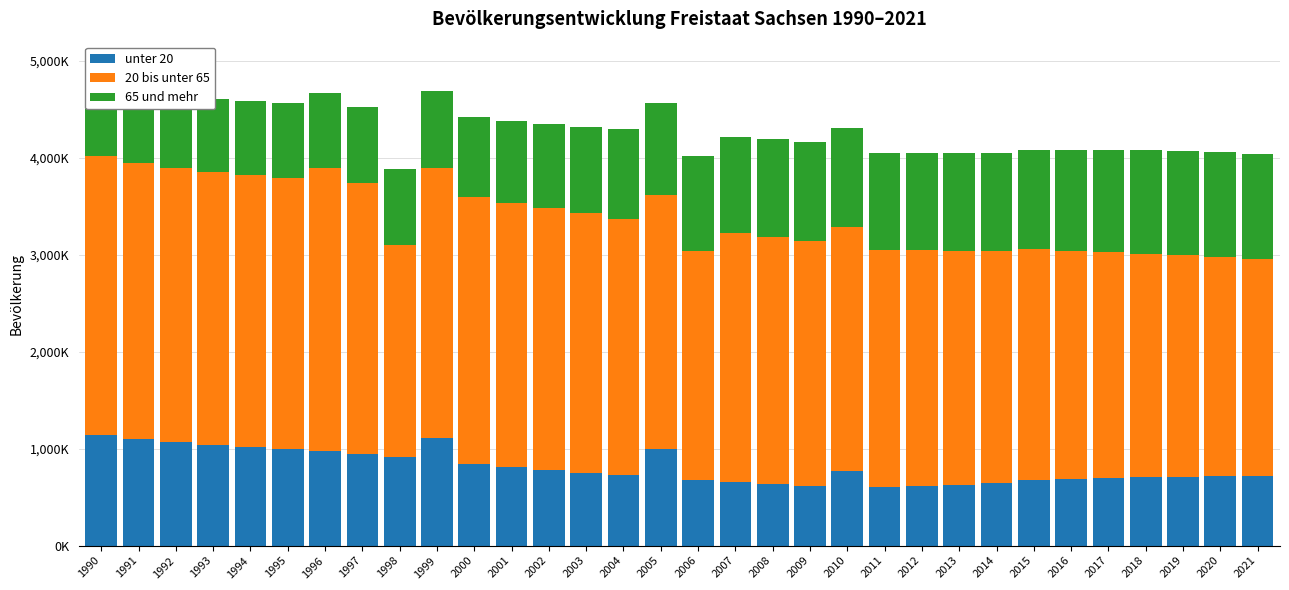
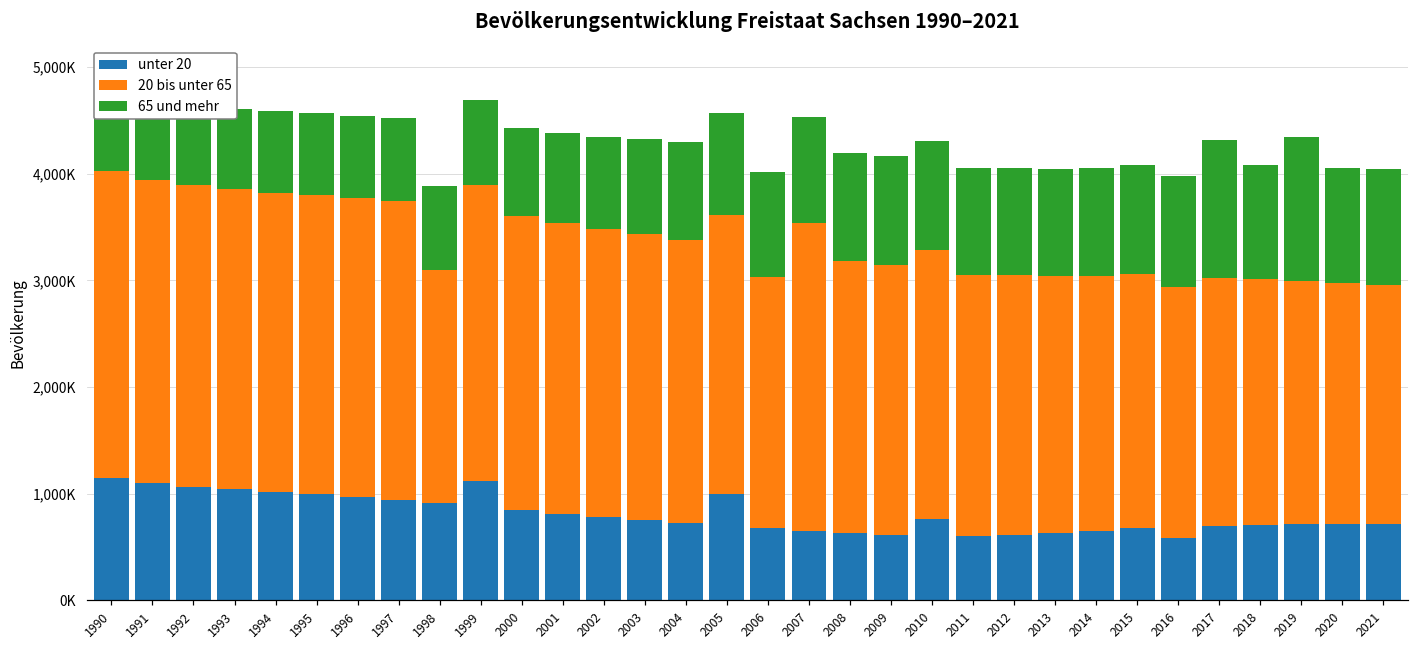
  {
    "unter 20": {
      "1990": "1,100,000",
      "1991": "1,100,000",
      "1992": "1,100,000",
      "1993": "1,000,000",
      "1994": "1,000,000",
      "1995": "1,000,000",
      "1996": "1,000,000",
      "1997": "900,000",
      "1998": "900,000",
      "1999": "1,100,000",
      "2000": "800,000",
      "2001": "800,000",
      "2002": "800,000",
      "2003": "800,000",
      "2004": "700,000",
      "2005": "1,000,000",
      "2006": "700,000",
      "2007": "700,000",
      "2008": "600,000",
      "2009": "600,000",
      "2010": "800,000",
      "2011": "600,000",
      "2012": "600,000",
      "2013": "600,000",
      "2014": "600,000",
      "2015": "700,000",
-     "2016": "700,000",
+     "2016": "600,000",
      "2017": "700,000",
      "2018": "700,000",
      "2019": "700,000",
      "2020": "700,000",
      "2021": "700,000"
    },
    "20 bis unter 65": {
      "1990": "2,900,000",
      "1991": "2,800,000",
      "1992": "2,800,000",
      "1993": "2,800,000",
      "1994": "2,800,000",
      "1995": "2,800,000",
-     "1996": "2,900,000",
+     "1996": "2,800,000",
      "1997": "2,800,000",
      "1998": "2,200,000",
      "1999": "2,800,000",
      "2000": "2,800,000",
      "2001": "2,700,000",
      "2002": "2,700,000",
      "2003": "2,700,000",
      "2004": "2,600,000",
      "2005": "2,600,000",
      "2006": "2,400,000",
-     "2007": "2,600,000",
+     "2007": "2,900,000",
      "2008": "2,500,000",
      "2009": "2,500,000",
      "2010": "2,500,000",
      "2011": "2,400,000",
      "2012": "2,400,000",
      "2013": "2,400,000",
      "2014": "2,400,000",
      "2015": "2,400,000",
      "2016": "2,400,000",
      "2017": "2,300,000",
      "2018": "2,300,000",
      "2019": "2,300,000",
      "2020": "2,300,000",
      "2021": "2,200,000"
    },
    "65 und mehr": {
      "1994": "800,000",
      "1995": "800,000",
      "1996": "800,000",
      "1997": "800,000",
      "1998": "800,000",
      "1999": "800,000",
      "2000": "800,000",
      "2001": "800,000",
      "2002": "900,000",
      "2003": "900,000",
      "2004": "900,000",
      "2005": "1,000,000",
      "2006": "1,000,000",
      "2007": "1,000,000",
      "2008": "1,000,000",
      "2009": "1,000,000",
      "2010": "1,000,000",
      "2011": "1,000,000",
      "2012": "1,000,000",
      "2013": "1,000,000",
      "2014": "1,000,000",
      "2015": "1,000,000",
      "2016": "1,000,000",
-     "2017": "1,100,000",
+     "2017": "1,300,000",
      "2018": "1,100,000",
-     "2019": "1,100,000",
+     "2019": "1,300,000",
      "2020": "1,100,000",
      "2021": "1,100,000"
    }
  }
